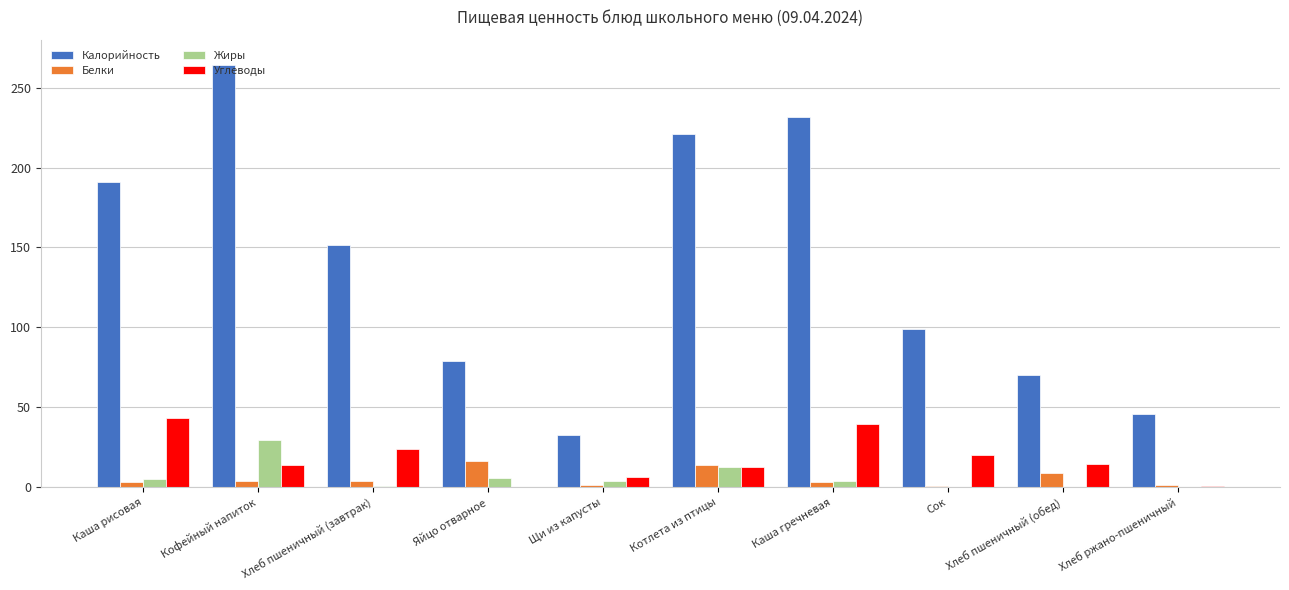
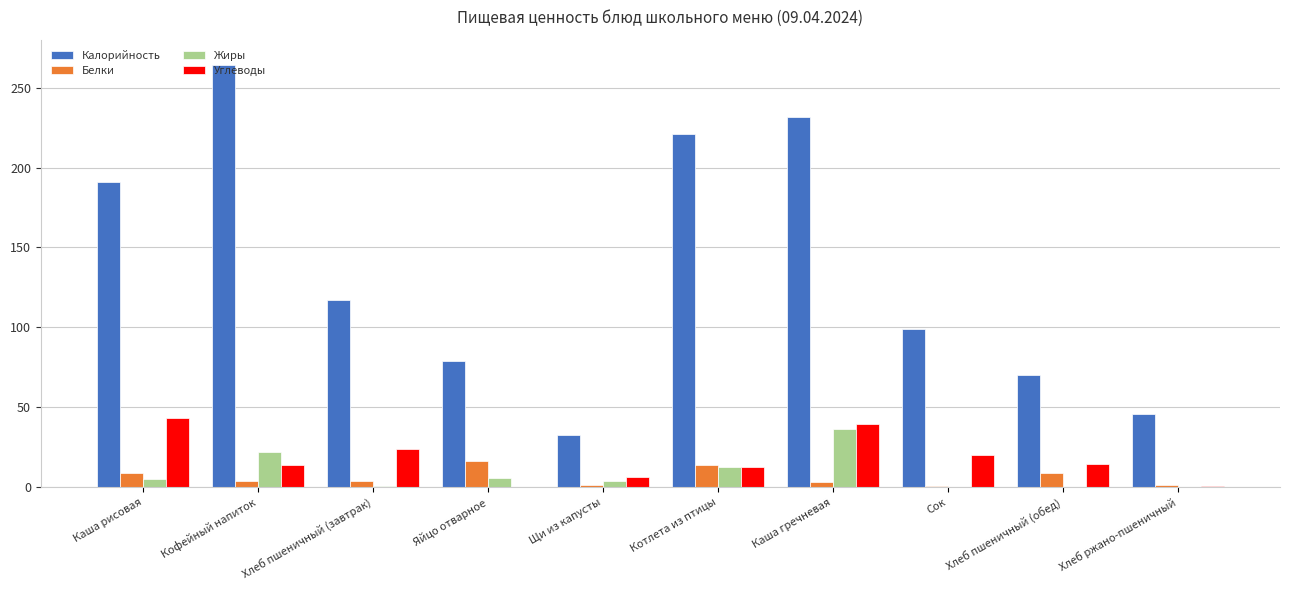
  {
    "Калорийность": {
      "Каша рисовая": 191,
      "Кофейный напиток": 264,
-     "Хлеб пшеничный (завтрак)": 151,
+     "Хлеб пшеничный (завтрак)": 117,
      "Яйцо отварное": 79,
      "Щи из капусты": 33,
      "Котлета из птицы": 221,
      "Каша гречневая": 232,
      "Сок": 99,
      "Хлеб пшеничный (обед)": 70,
      "Хлеб ржано-пшеничный": 46
    },
    "Белки": {
-     "Каша рисовая": 3,
+     "Каша рисовая": 9,
      "Кофейный напиток": 4,
      "Хлеб пшеничный (завтрак)": 4,
      "Яйцо отварное": 17,
      "Котлета из птицы": 14,
      "Каша гречневая": 3,
      "Хлеб пшеничный (обед)": 9
    },
    "Жиры": {
      "Каша рисовая": 5,
-     "Кофейный напиток": 29,
+     "Кофейный напиток": 22,
      "Яйцо отварное": 6,
      "Щи из капусты": 4,
      "Котлета из птицы": 13,
-     "Каша гречневая": 4
+     "Каша гречневая": 36
    },
    "Углеводы": {
      "Каша рисовая": 44,
      "Кофейный напиток": 14,
      "Хлеб пшеничный (завтрак)": 24,
      "Щи из капусты": 7,
      "Котлета из птицы": 13,
      "Каша гречневая": 40,
      "Сок": 20,
      "Хлеб пшеничный (обед)": 14
    }
  }
